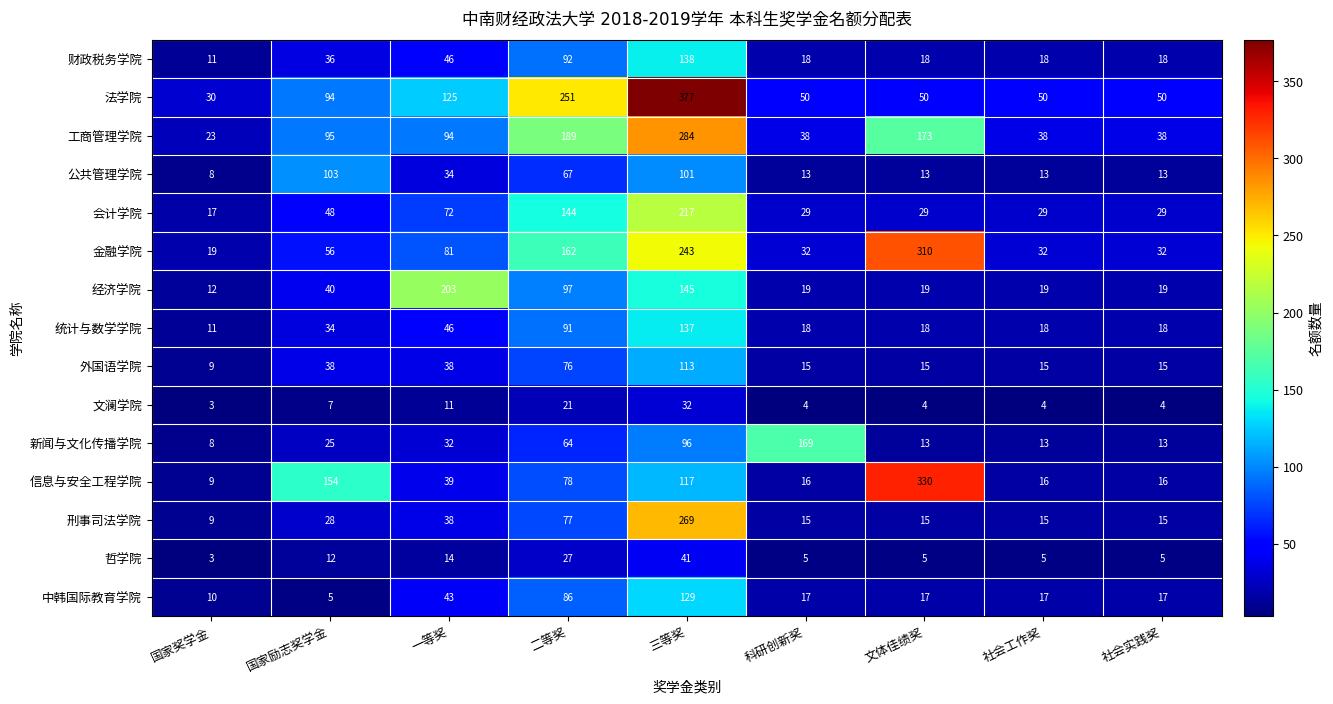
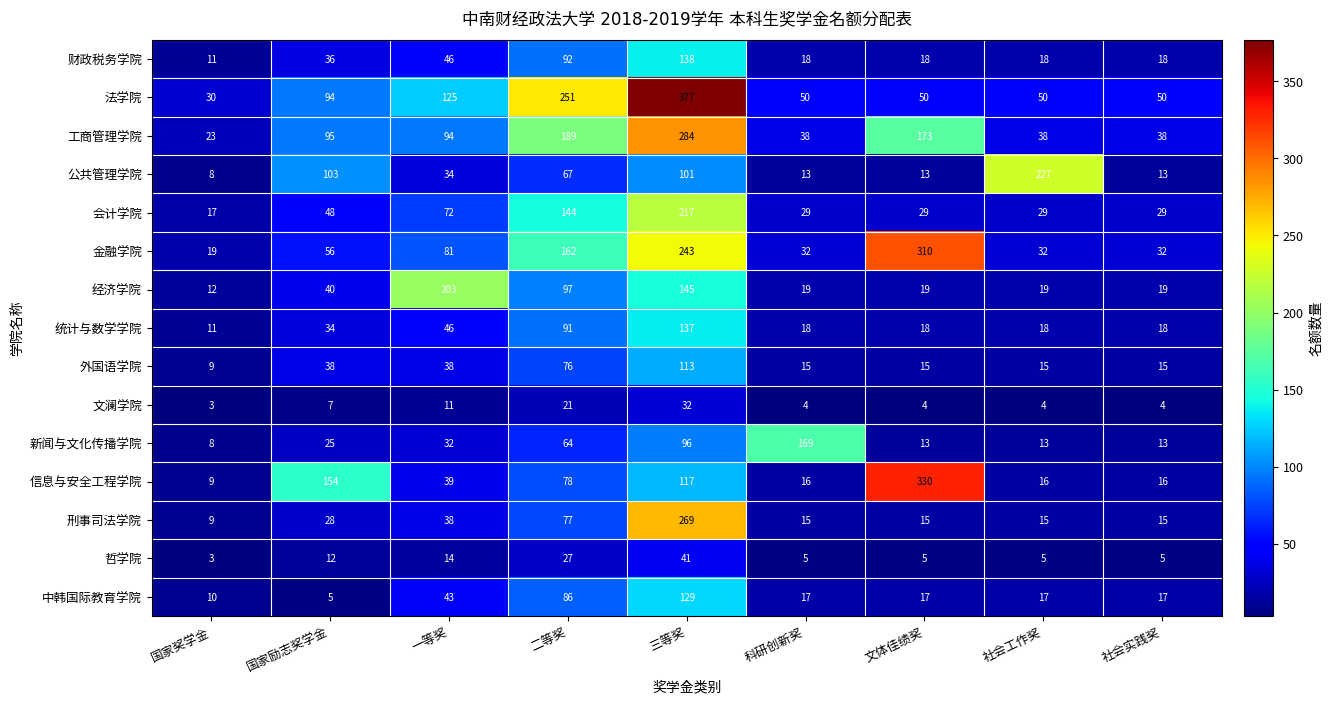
  {
    "财政税务学院": {
      "国家奖学金": 11,
      "国家励志奖学金": 36,
      "一等奖": 46,
      "二等奖": 92,
      "三等奖": 138,
      "科研创新奖": 18,
      "文体佳绩奖": 18,
      "社会工作奖": 18,
      "社会实践奖": 18
    },
    "法学院": {
      "国家奖学金": 30,
      "国家励志奖学金": 94,
      "一等奖": 125,
      "二等奖": 251,
      "三等奖": 377,
      "科研创新奖": 50,
      "文体佳绩奖": 50,
      "社会工作奖": 50,
      "社会实践奖": 50
    },
    "工商管理学院": {
      "国家奖学金": 23,
      "国家励志奖学金": 95,
      "一等奖": 94,
      "二等奖": 189,
      "三等奖": 284,
      "科研创新奖": 38,
      "文体佳绩奖": 173,
      "社会工作奖": 38,
      "社会实践奖": 38
    },
    "公共管理学院": {
      "国家奖学金": 8,
      "国家励志奖学金": 103,
      "一等奖": 34,
      "二等奖": 67,
      "三等奖": 101,
      "科研创新奖": 13,
      "文体佳绩奖": 13,
-     "社会工作奖": 13,
+     "社会工作奖": 227,
      "社会实践奖": 13
    },
    "会计学院": {
      "国家奖学金": 17,
      "国家励志奖学金": 48,
      "一等奖": 72,
      "二等奖": 144,
      "三等奖": 217,
      "科研创新奖": 29,
      "文体佳绩奖": 29,
      "社会工作奖": 29,
      "社会实践奖": 29
    },
    "金融学院": {
      "国家奖学金": 19,
      "国家励志奖学金": 56,
      "一等奖": 81,
      "二等奖": 162,
      "三等奖": 243,
      "科研创新奖": 32,
      "文体佳绩奖": 310,
      "社会工作奖": 32,
      "社会实践奖": 32
    },
    "经济学院": {
      "国家奖学金": 12,
      "国家励志奖学金": 40,
      "一等奖": 203,
      "二等奖": 97,
      "三等奖": 145,
      "科研创新奖": 19,
      "文体佳绩奖": 19,
      "社会工作奖": 19,
      "社会实践奖": 19
    },
    "统计与数学学院": {
      "国家奖学金": 11,
      "国家励志奖学金": 34,
      "一等奖": 46,
      "二等奖": 91,
      "三等奖": 137,
      "科研创新奖": 18,
      "文体佳绩奖": 18,
      "社会工作奖": 18,
      "社会实践奖": 18
    },
    "外国语学院": {
      "国家奖学金": 9,
      "国家励志奖学金": 38,
      "一等奖": 38,
      "二等奖": 76,
      "三等奖": 113,
      "科研创新奖": 15,
      "文体佳绩奖": 15,
      "社会工作奖": 15,
      "社会实践奖": 15
    },
    "文澜学院": {
      "国家奖学金": 3,
      "国家励志奖学金": 7,
      "一等奖": 11,
      "二等奖": 21,
      "三等奖": 32,
      "科研创新奖": 4,
      "文体佳绩奖": 4,
      "社会工作奖": 4,
      "社会实践奖": 4
    },
    "新闻与文化传播学院": {
      "国家奖学金": 8,
      "国家励志奖学金": 25,
      "一等奖": 32,
      "二等奖": 64,
      "三等奖": 96,
      "科研创新奖": 169,
      "文体佳绩奖": 13,
      "社会工作奖": 13,
      "社会实践奖": 13
    },
    "信息与安全工程学院": {
      "国家奖学金": 9,
      "国家励志奖学金": 154,
      "一等奖": 39,
      "二等奖": 78,
      "三等奖": 117,
      "科研创新奖": 16,
      "文体佳绩奖": 330,
      "社会工作奖": 16,
      "社会实践奖": 16
    },
    "刑事司法学院": {
      "国家奖学金": 9,
      "国家励志奖学金": 28,
      "一等奖": 38,
      "二等奖": 77,
      "三等奖": 269,
      "科研创新奖": 15,
      "文体佳绩奖": 15,
      "社会工作奖": 15,
      "社会实践奖": 15
    },
    "哲学院": {
      "国家奖学金": 3,
      "国家励志奖学金": 12,
      "一等奖": 14,
      "二等奖": 27,
      "三等奖": 41,
      "科研创新奖": 5,
      "文体佳绩奖": 5,
      "社会工作奖": 5,
      "社会实践奖": 5
    },
    "中韩国际教育学院": {
      "国家奖学金": 10,
      "国家励志奖学金": 5,
      "一等奖": 43,
      "二等奖": 86,
      "三等奖": 129,
      "科研创新奖": 17,
      "文体佳绩奖": 17,
      "社会工作奖": 17,
      "社会实践奖": 17
    }
  }
